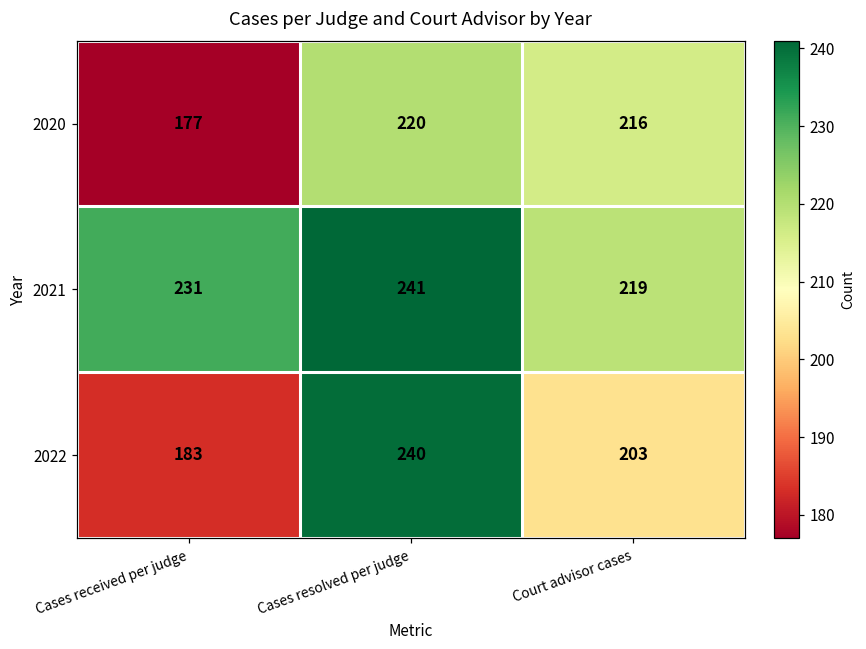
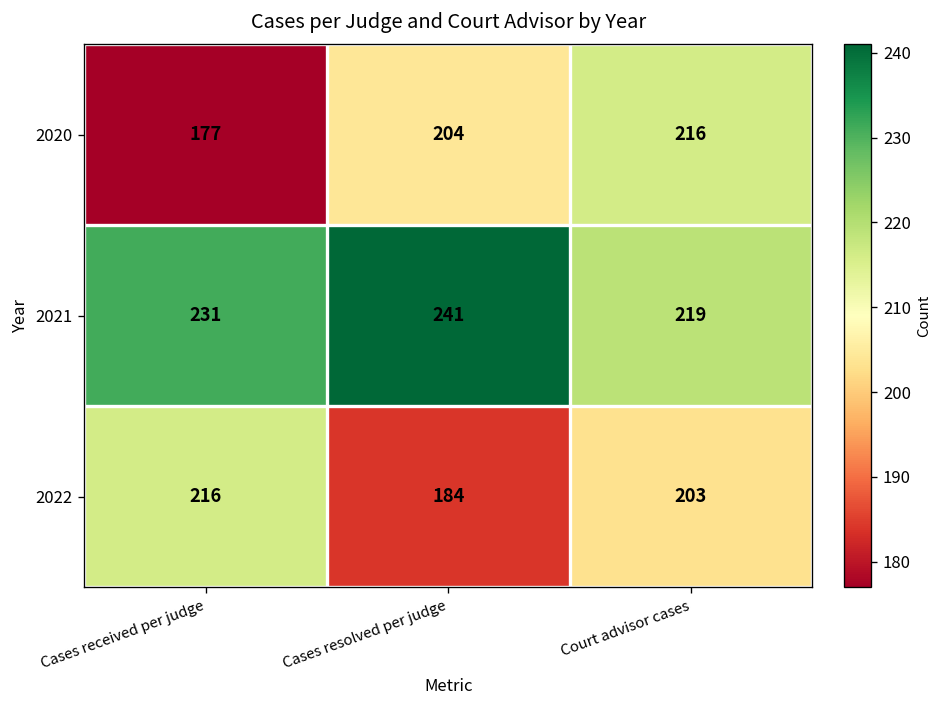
  {
    "2020": {
      "Cases received per judge": 177,
-     "Cases resolved per judge": 220,
+     "Cases resolved per judge": 204,
      "Court advisor cases": 216
    },
    "2021": {
      "Cases received per judge": 231,
      "Cases resolved per judge": 241,
      "Court advisor cases": 219
    },
    "2022": {
-     "Cases received per judge": 183,
-     "Cases resolved per judge": 240,
+     "Cases received per judge": 216,
+     "Cases resolved per judge": 184,
      "Court advisor cases": 203
    }
  }
